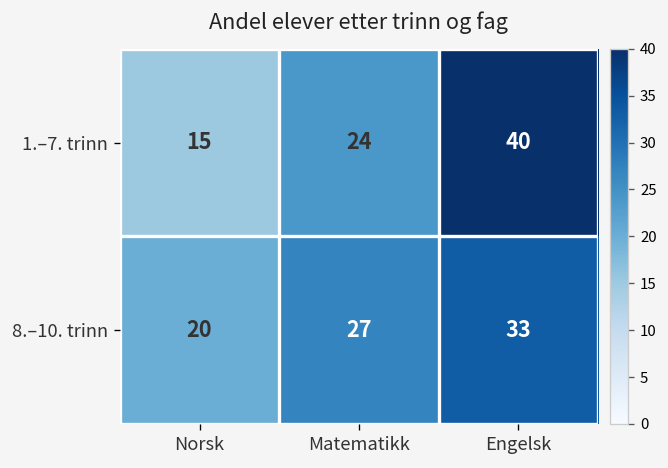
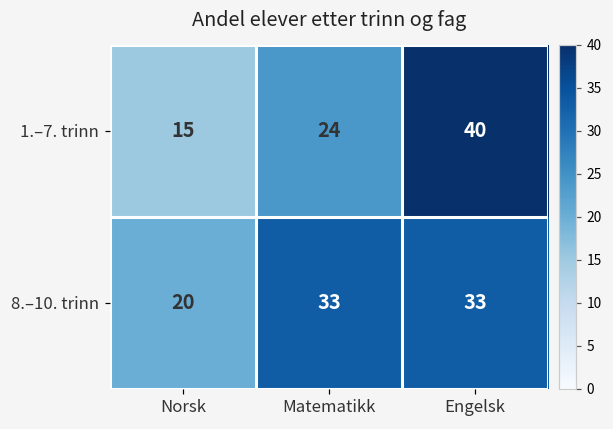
  {
    "1.–7. trinn": {
      "Norsk": 15,
      "Matematikk": 24,
      "Engelsk": 40
    },
    "8.–10. trinn": {
      "Norsk": 20,
-     "Matematikk": 27,
+     "Matematikk": 33,
      "Engelsk": 33
    }
  }
